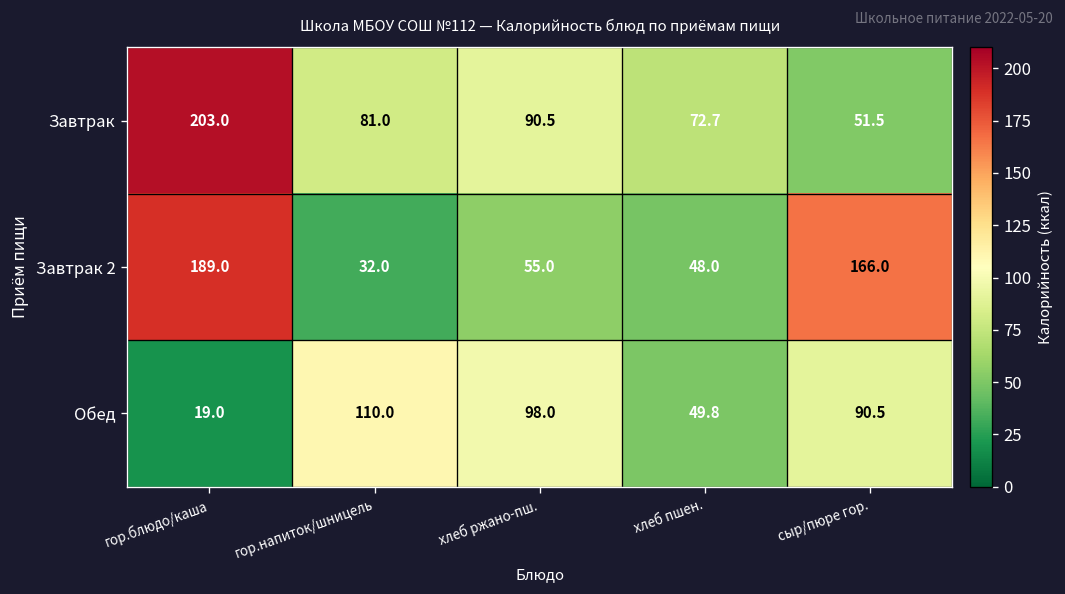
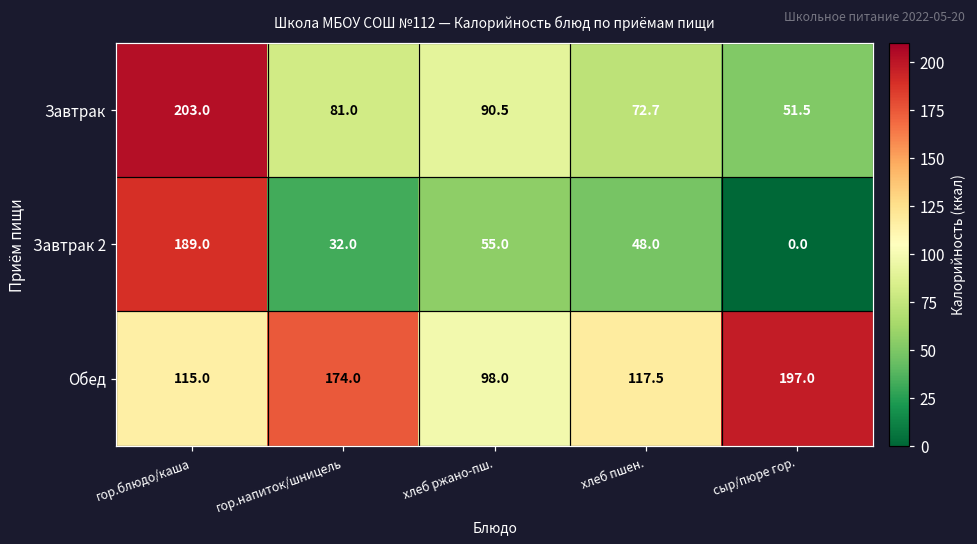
  {
    "Завтрак": {
      "гор.блюдо/каша": 203.0,
      "гор.напиток/шницель": 81.0,
      "хлеб ржано-пш.": 90.5,
      "хлеб пшен.": 72.7,
      "сыр/пюре гор.": 51.5
    },
    "Завтрак 2": {
      "гор.блюдо/каша": 189.0,
      "гор.напиток/шницель": 32.0,
      "хлеб ржано-пш.": 55.0,
      "хлеб пшен.": 48.0,
-     "сыр/пюре гор.": 166.0
+     "сыр/пюре гор.": 0.0
    },
    "Обед": {
-     "гор.блюдо/каша": 19.0,
-     "гор.напиток/шницель": 110.0,
+     "гор.блюдо/каша": 115.0,
+     "гор.напиток/шницель": 174.0,
      "хлеб ржано-пш.": 98.0,
-     "хлеб пшен.": 49.8,
-     "сыр/пюре гор.": 90.5
+     "хлеб пшен.": 117.5,
+     "сыр/пюре гор.": 197.0
    }
  }
